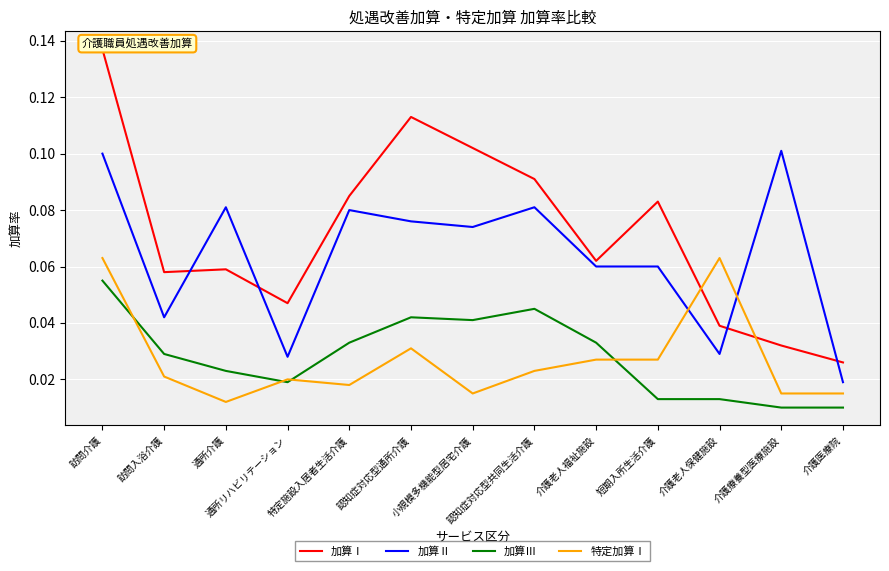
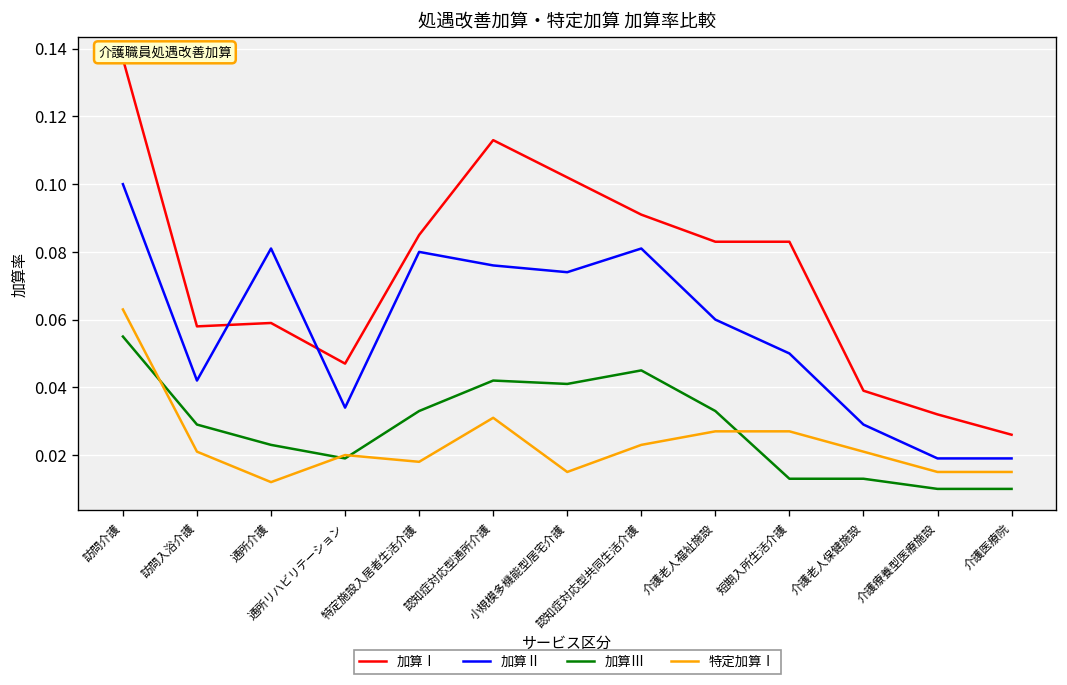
  {
    "加算Ⅰ": {
      "訪問入浴介護": 0.058,
      "通所介護": 0.059,
      "通所リハビリテーション": 0.047,
      "特定施設入居者生活介護": 0.085,
      "認知症対応型通所介護": 0.113,
      "小規模多機能型居宅介護": 0.102,
      "認知症対応型共同生活介護": 0.091,
-     "介護老人福祉施設": 0.062,
+     "介護老人福祉施設": 0.083,
      "短期入所生活介護": 0.083,
      "介護老人保健施設": 0.039,
      "介護療養型医療施設": 0.032,
      "介護医療院": 0.026
    },
    "加算Ⅱ": {
      "訪問介護": 0.100,
      "訪問入浴介護": 0.042,
      "通所介護": 0.081,
-     "通所リハビリテーション": 0.028,
+     "通所リハビリテーション": 0.034,
      "特定施設入居者生活介護": 0.080,
      "認知症対応型通所介護": 0.076,
      "小規模多機能型居宅介護": 0.074,
      "認知症対応型共同生活介護": 0.081,
      "介護老人福祉施設": 0.060,
-     "短期入所生活介護": 0.06,
+     "短期入所生活介護": 0.05,
      "介護老人保健施設": 0.029,
-     "介護療養型医療施設": 0.101,
+     "介護療養型医療施設": 0.019,
      "介護医療院": 0.019
    },
    "加算Ⅲ": {
      "訪問介護": 0.055,
      "訪問入浴介護": 0.029,
      "通所介護": 0.023,
      "通所リハビリテーション": 0.019,
      "特定施設入居者生活介護": 0.033,
      "認知症対応型通所介護": 0.042,
      "小規模多機能型居宅介護": 0.041,
      "認知症対応型共同生活介護": 0.045,
      "介護老人福祉施設": 0.033,
      "短期入所生活介護": 0.013,
      "介護老人保健施設": 0.013,
      "介護療養型医療施設": 0.010,
      "介護医療院": 0.010
    },
    "特定加算Ⅰ": {
      "訪問介護": 0.063,
      "訪問入浴介護": 0.021,
      "通所介護": 0.012,
      "通所リハビリテーション": 0.020,
      "特定施設入居者生活介護": 0.018,
      "認知症対応型通所介護": 0.031,
      "小規模多機能型居宅介護": 0.015,
      "認知症対応型共同生活介護": 0.023,
      "介護老人福祉施設": 0.027,
      "短期入所生活介護": 0.027,
-     "介護老人保健施設": 0.063,
+     "介護老人保健施設": 0.021,
      "介護療養型医療施設": 0.015,
      "介護医療院": 0.015
    }
  }
